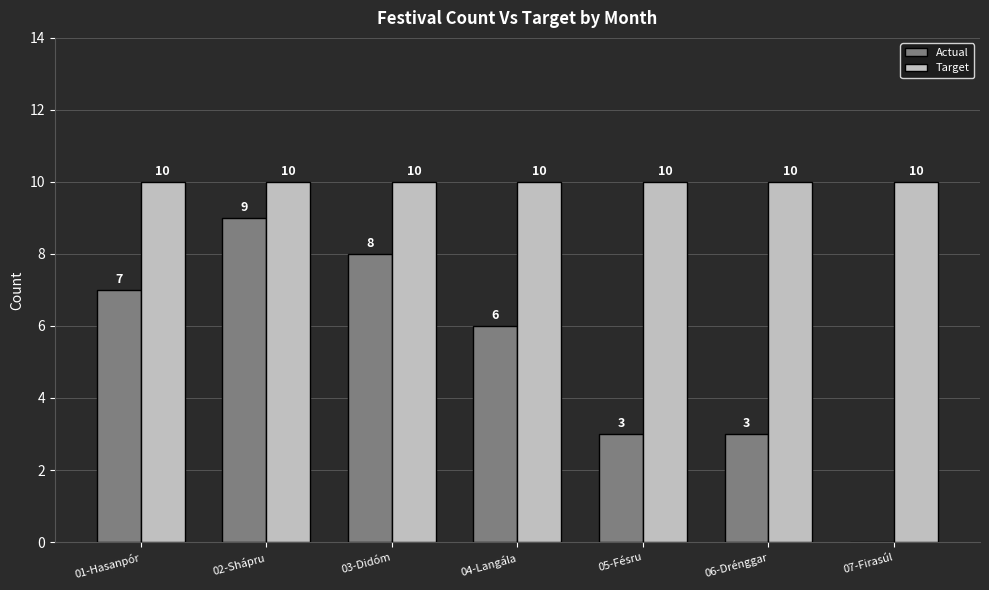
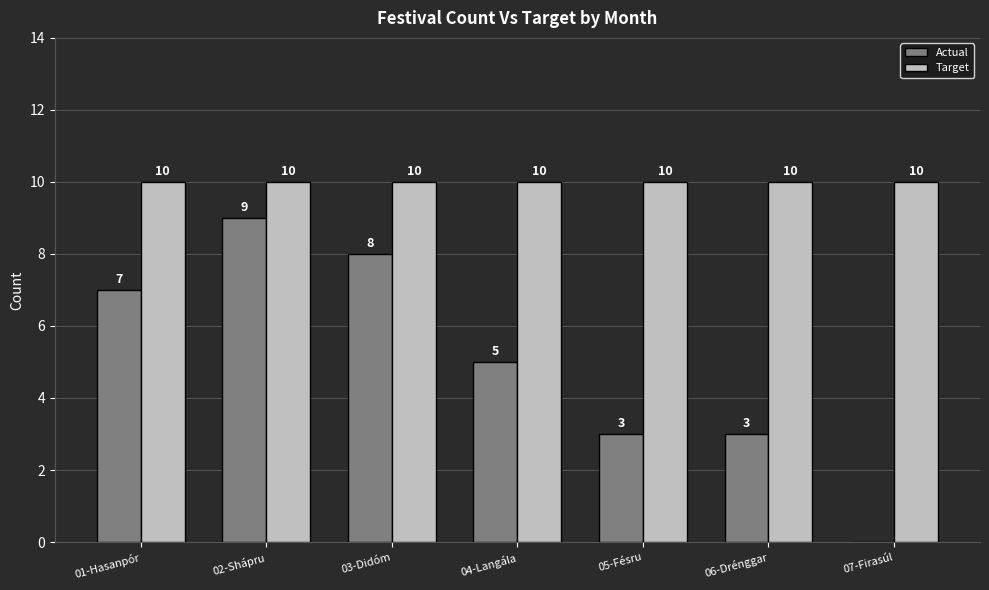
  {
    "Actual": {
      "01-Hasanpór": 7,
      "02-Shápru": 9,
      "03-Didóm": 8,
-     "04-Langála": 6,
+     "04-Langála": 5,
      "05-Fésru": 3,
      "06-Drénggar": 3
    },
    "Target": {
      "01-Hasanpór": 10,
      "02-Shápru": 10,
      "03-Didóm": 10,
      "04-Langála": 10,
      "05-Fésru": 10,
      "06-Drénggar": 10,
      "07-Firasúl": 10
    }
  }
